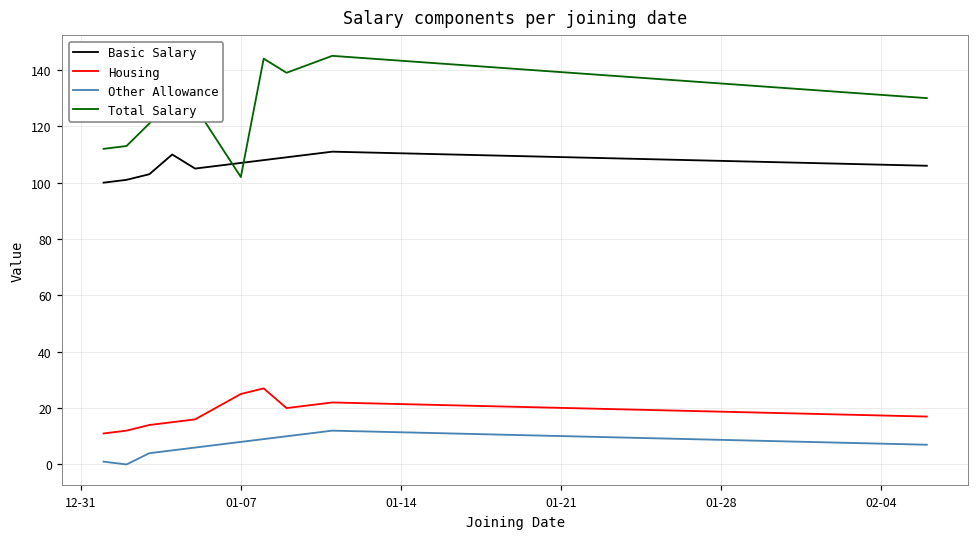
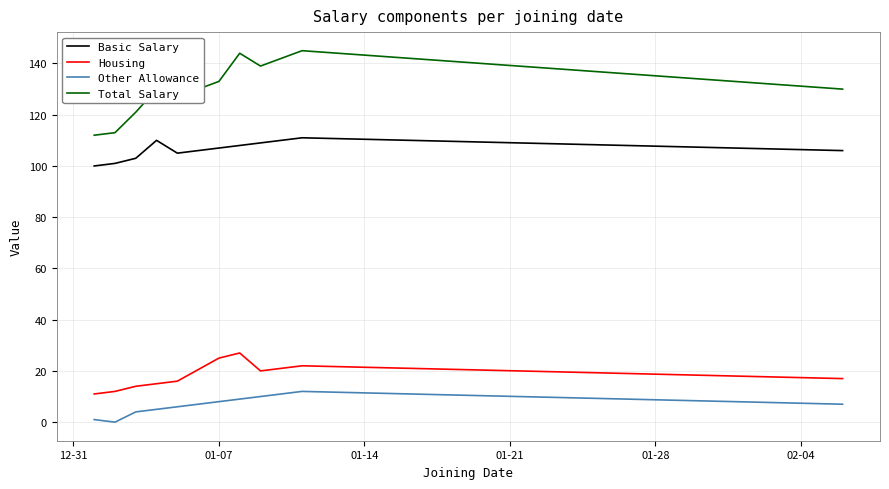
  {
    "Basic Salary": {
      "01-07": 107
    },
    "Housing": {
      "01-07": 25
    },
    "Other Allowance": {
      "01-07": 8
    },
    "Total Salary": {
-     "01-07": 102
+     "01-07": 133
    }
  }
